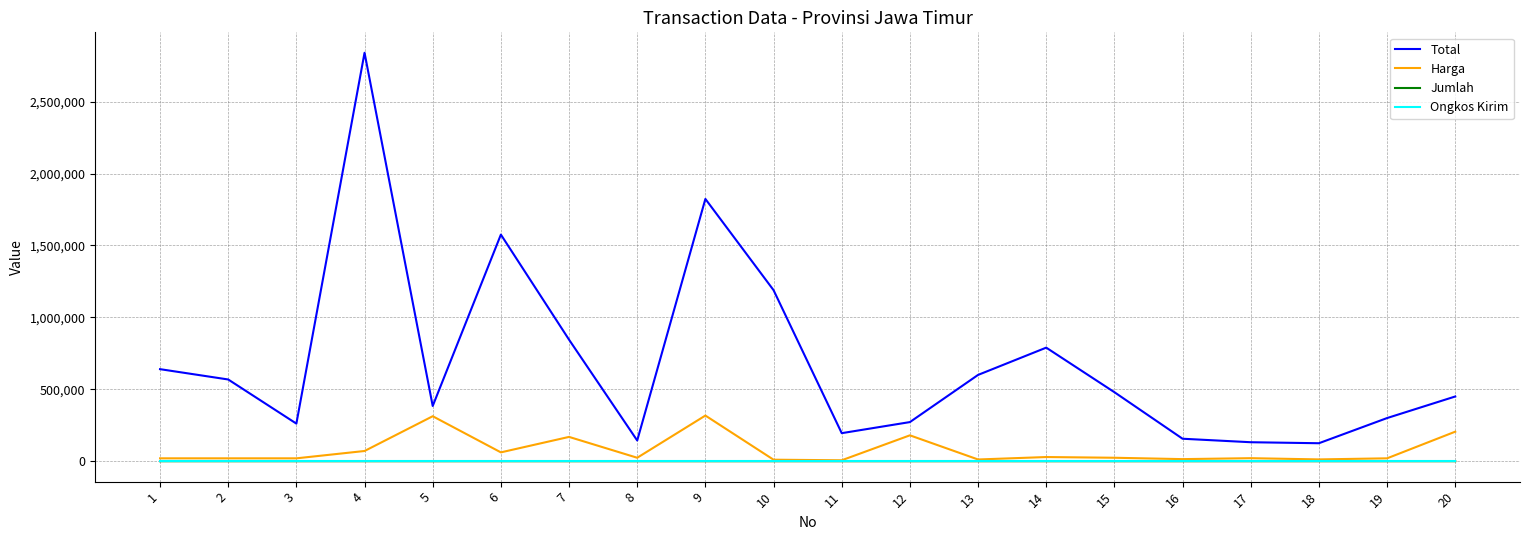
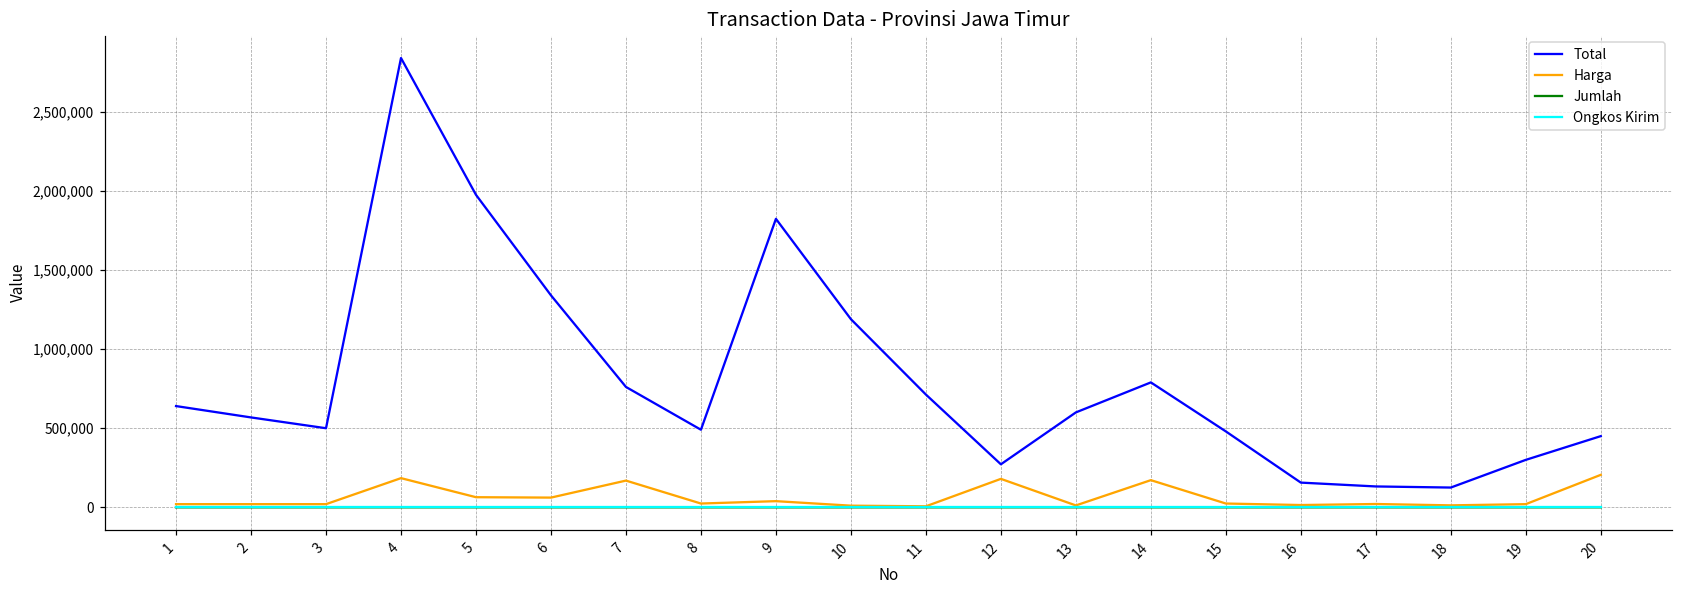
  {
    "Total": {
      "1": "640,000",
      "2": "570,000",
-     "3": "260,000",
+     "3": "500,000",
      "4": "2,840,000",
-     "5": "380,000",
-     "6": "1,580,000",
-     "7": "850,000",
-     "8": "140,000",
+     "5": "1,980,000",
+     "6": "1,340,000",
+     "7": "760,000",
+     "8": "490,000",
      "9": "1,820,000",
      "10": "1,190,000",
-     "11": "200,000",
+     "11": "710,000",
      "12": "270,000",
      "13": "600,000",
      "14": "790,000",
      "15": "480,000",
      "16": "160,000",
      "17": "130,000",
      "18": "130,000",
      "19": "300,000",
      "20": "450,000"
    },
    "Harga": {
      "1": "20,000",
      "2": "20,000",
      "3": "20,000",
-     "4": "70,000",
-     "5": "310,000",
+     "4": "180,000",
+     "5": "60,000",
      "6": "60,000",
      "7": "170,000",
      "8": "20,000",
-     "9": "320,000",
+     "9": "40,000",
      "12": "180,000",
-     "14": "30,000",
+     "14": "170,000",
      "15": "20,000",
      "17": "20,000",
      "19": "20,000",
      "20": "210,000"
    },
    "Ongkos Kirim": {
      "1": "0",
      "2": "0",
      "3": "0",
      "4": "0",
      "5": "0",
      "6": "0",
      "7": "0",
      "8": "0",
      "9": "0",
      "12": "0",
      "14": "0",
      "15": "0",
      "17": "0",
      "19": "0",
      "20": "0"
    }
  }
